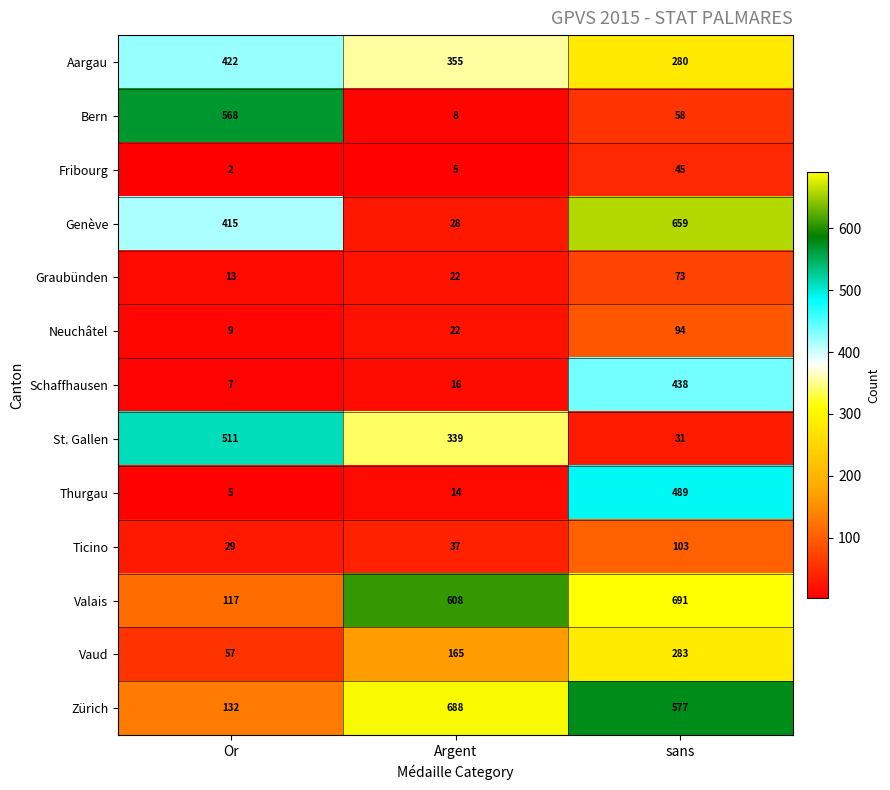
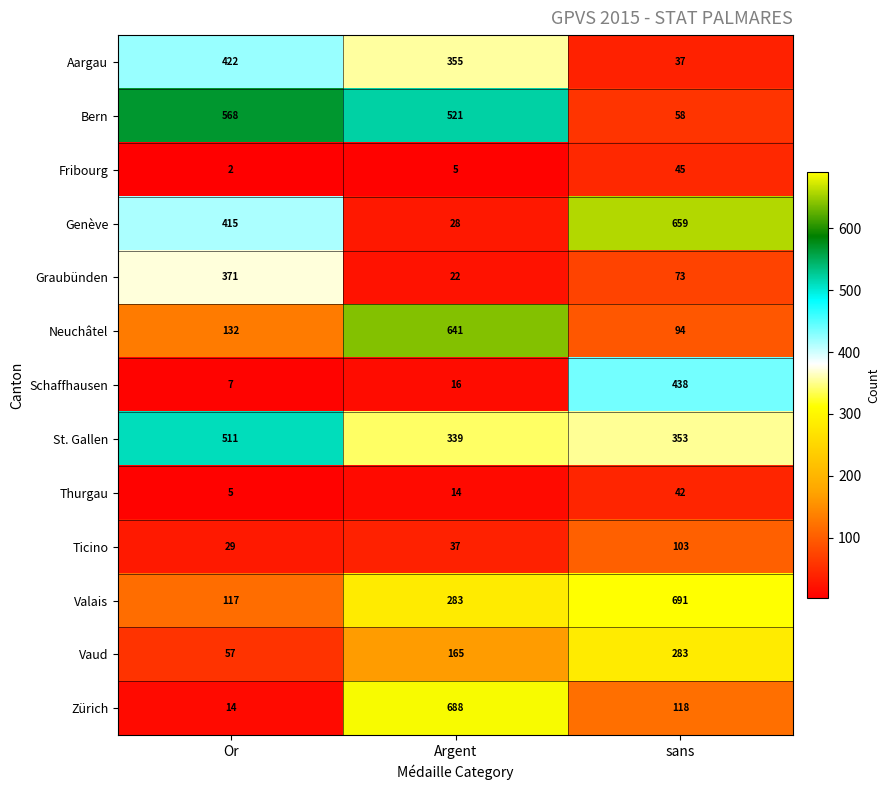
  {
    "Aargau": {
      "Or": 422,
      "Argent": 355,
-     "sans": 280
+     "sans": 37
    },
    "Bern": {
      "Or": 568,
-     "Argent": 8,
+     "Argent": 521,
      "sans": 58
    },
    "Fribourg": {
      "Or": 2,
      "Argent": 5,
      "sans": 45
    },
    "Genève": {
      "Or": 415,
      "Argent": 28,
      "sans": 659
    },
    "Graubünden": {
-     "Or": 13,
+     "Or": 371,
      "Argent": 22,
      "sans": 73
    },
    "Neuchâtel": {
-     "Or": 9,
-     "Argent": 22,
+     "Or": 132,
+     "Argent": 641,
      "sans": 94
    },
    "Schaffhausen": {
      "Or": 7,
      "Argent": 16,
      "sans": 438
    },
    "St. Gallen": {
      "Or": 511,
      "Argent": 339,
-     "sans": 31
+     "sans": 353
    },
    "Thurgau": {
      "Or": 5,
      "Argent": 14,
-     "sans": 489
+     "sans": 42
    },
    "Ticino": {
      "Or": 29,
      "Argent": 37,
      "sans": 103
    },
    "Valais": {
      "Or": 117,
-     "Argent": 608,
+     "Argent": 283,
      "sans": 691
    },
    "Vaud": {
      "Or": 57,
      "Argent": 165,
      "sans": 283
    },
    "Zürich": {
-     "Or": 132,
+     "Or": 14,
      "Argent": 688,
-     "sans": 577
+     "sans": 118
    }
  }
